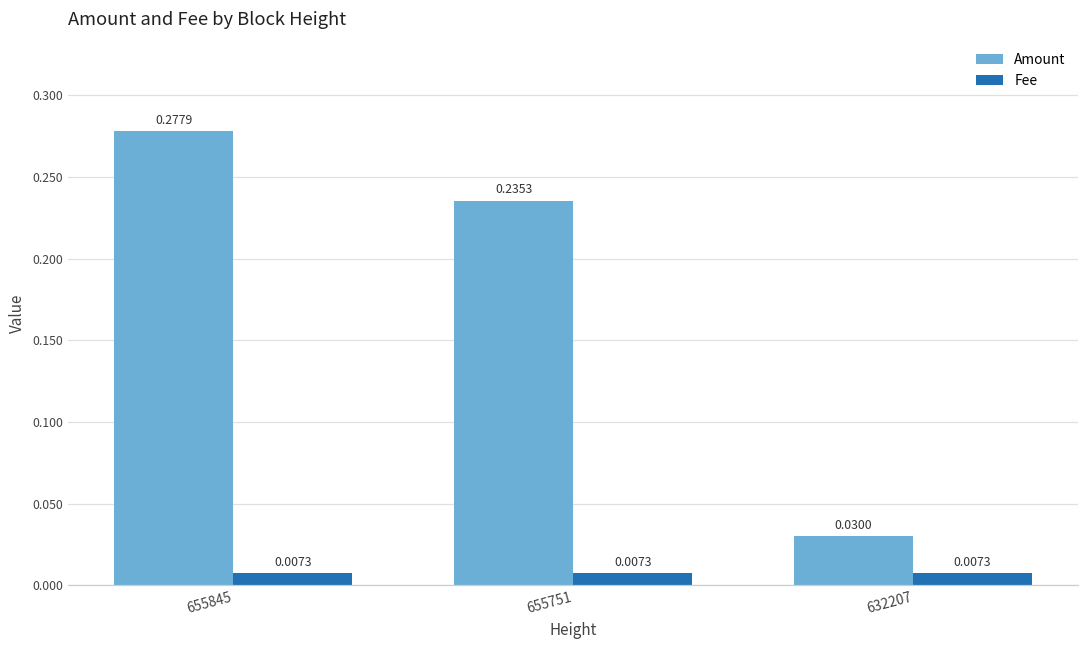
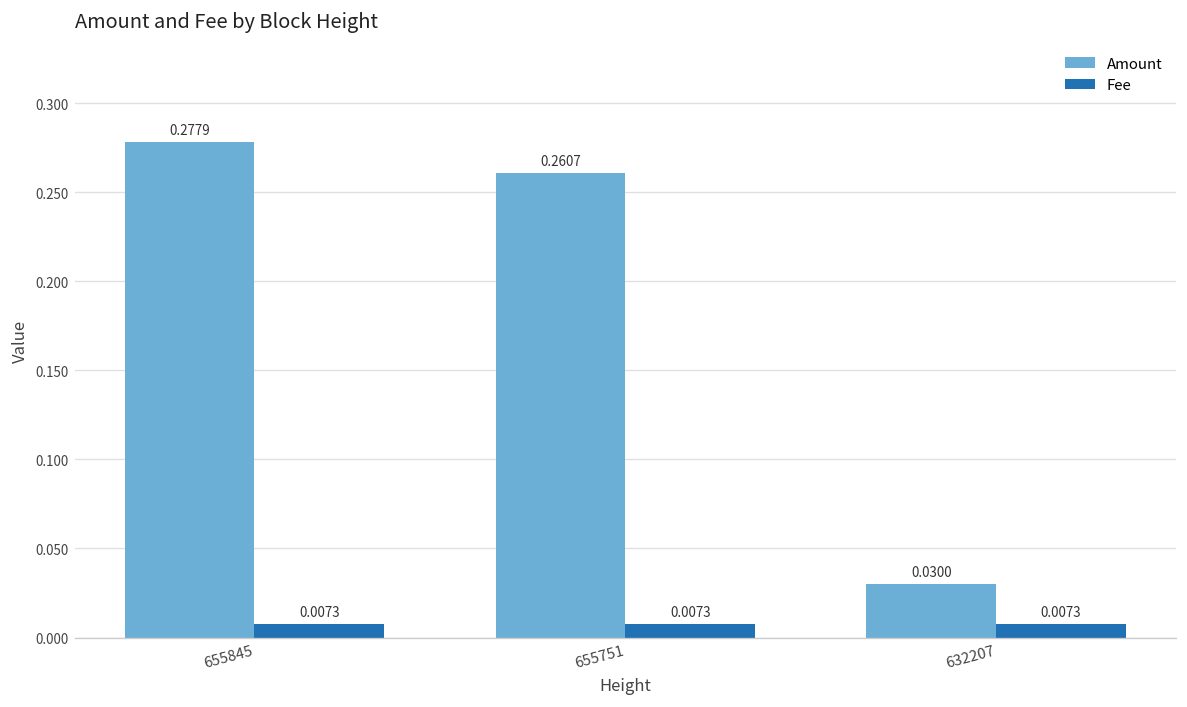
  {
    "Amount": {
      "655845": 0.2779,
-     "655751": 0.2353,
+     "655751": 0.2607,
      "632207": 0.0300
    },
    "Fee": {
      "655845": 0.0073,
      "655751": 0.0073,
      "632207": 0.0073
    }
  }
